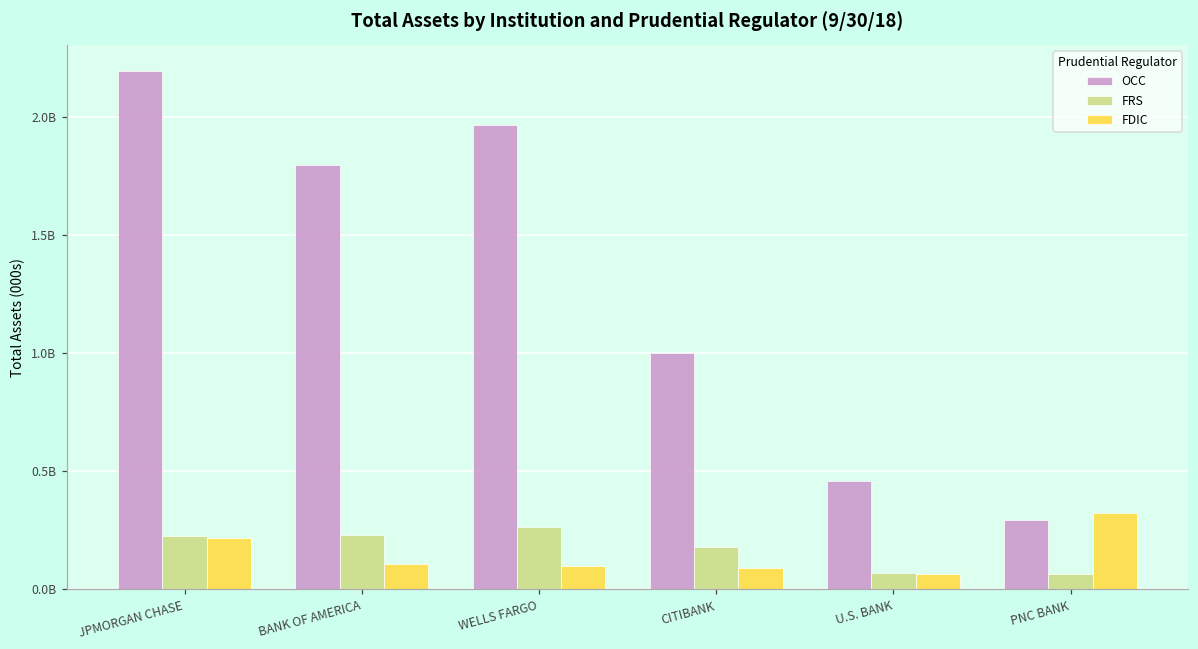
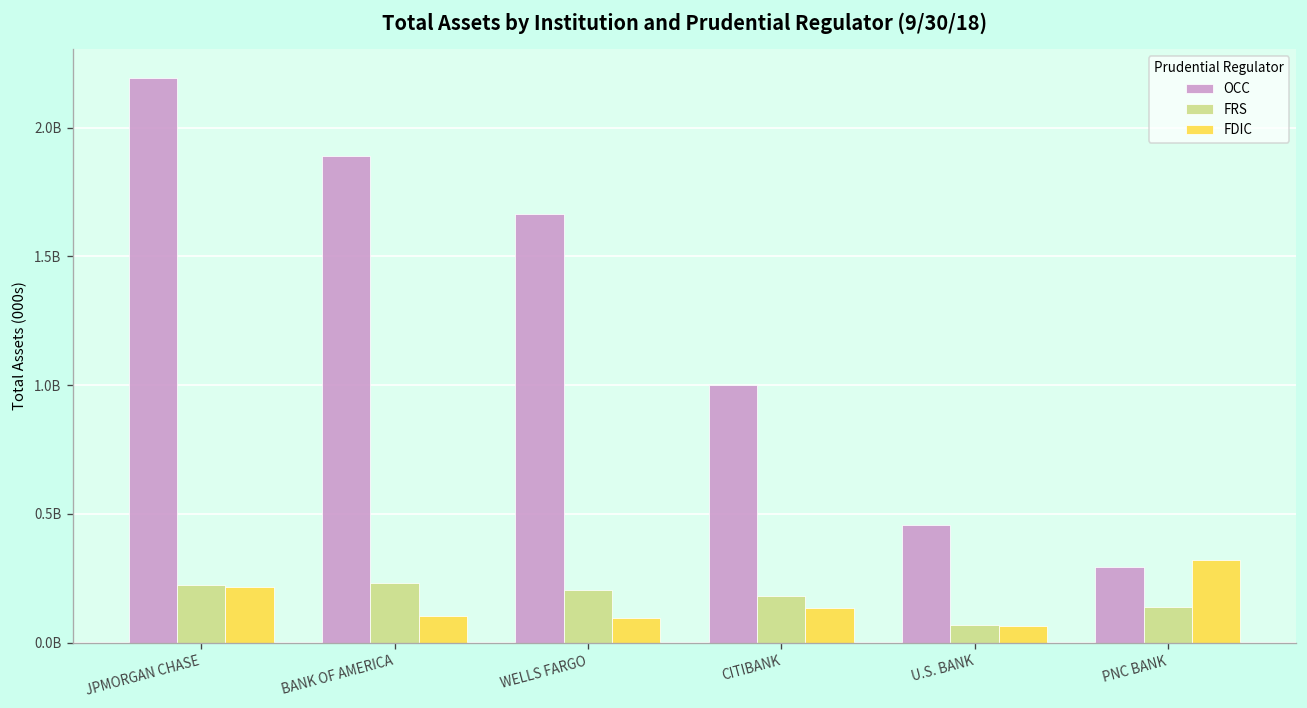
  {
    "OCC": {
      "JPMORGAN CHASE": 2190000000,
-     "BANK OF AMERICA": 1800000000,
-     "WELLS FARGO": 1970000000,
+     "BANK OF AMERICA": 1890000000,
+     "WELLS FARGO": 1670000000,
      "CITIBANK": 1000000000,
      "U.S. BANK": 460000000,
      "PNC BANK": 290000000
    },
    "FRS": {
      "JPMORGAN CHASE": 220000000,
      "BANK OF AMERICA": 230000000,
-     "WELLS FARGO": 260000000,
+     "WELLS FARGO": 210000000,
      "CITIBANK": 180000000,
      "U.S. BANK": 70000000,
-     "PNC BANK": 60000000
+     "PNC BANK": 140000000
    },
    "FDIC": {
      "JPMORGAN CHASE": 220000000,
      "BANK OF AMERICA": 100000000,
      "WELLS FARGO": 100000000,
-     "CITIBANK": 90000000,
+     "CITIBANK": 130000000,
      "U.S. BANK": 60000000,
      "PNC BANK": 320000000
    }
  }
